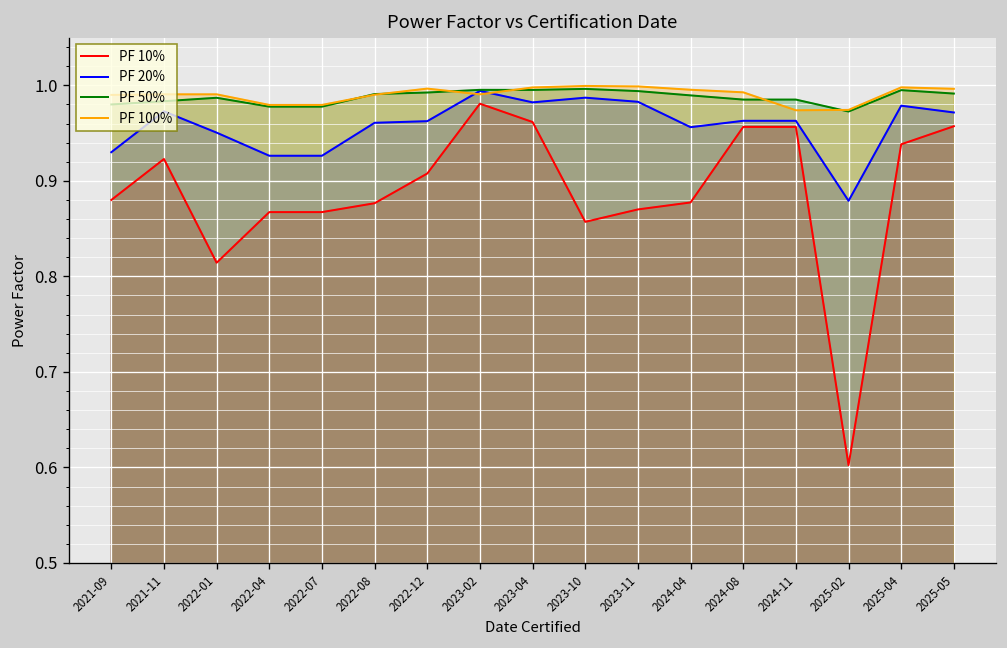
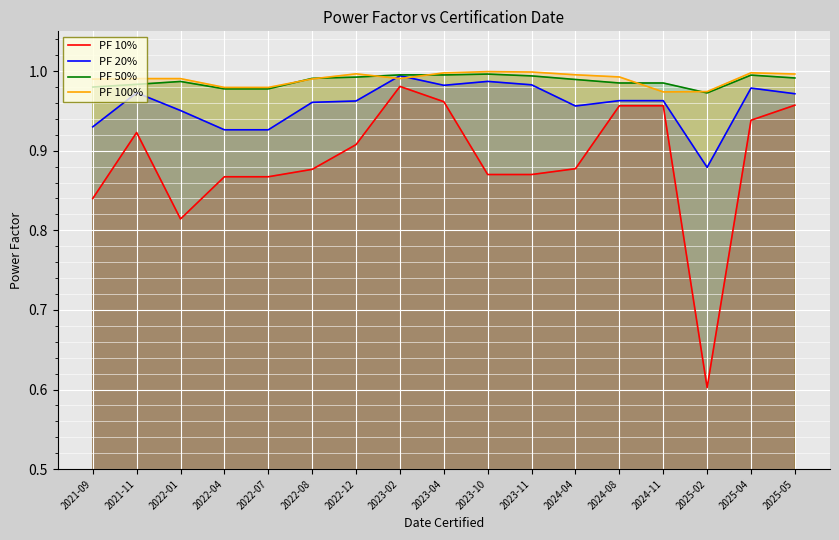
  {
    "PF 10%": {
-     "2021-09": 0.88,
+     "2021-09": 0.84,
      "2021-11": 0.92,
      "2022-01": 0.81,
      "2022-04": 0.87,
      "2022-07": 0.87,
      "2022-08": 0.88,
      "2022-12": 0.91,
      "2023-02": 0.98,
      "2023-04": 0.96,
-     "2023-10": 0.86,
+     "2023-10": 0.87,
      "2023-11": 0.87,
      "2024-04": 0.88,
      "2024-08": 0.96,
      "2024-11": 0.96,
      "2025-02": 0.60,
      "2025-04": 0.94,
      "2025-05": 0.96
    },
    "PF 20%": {
      "2021-09": 0.93,
      "2022-01": 0.95,
      "2022-04": 0.93,
      "2022-07": 0.93,
      "2022-08": 0.96,
      "2022-12": 0.96,
      "2023-04": 0.98,
      "2023-10": 0.99,
      "2023-11": 0.98,
      "2024-04": 0.96,
      "2024-08": 0.96,
      "2024-11": 0.96,
      "2025-02": 0.88,
      "2025-04": 0.98,
      "2025-05": 0.97
    },
    "PF 50%": {
      "2022-01": 0.99,
      "2022-12": 0.99,
      "2023-11": 0.99,
      "2024-04": 0.99,
      "2024-08": 0.99,
      "2024-11": 0.99,
      "2025-05": 0.99
    },
    "PF 100%": {
      "2022-01": 0.99,
      "2022-12": 1.00,
      "2023-02": 0.99,
      "2023-11": 1.00,
      "2024-04": 1.00,
      "2024-08": 0.99,
      "2024-11": 0.97,
      "2025-05": 1.00
    }
  }
